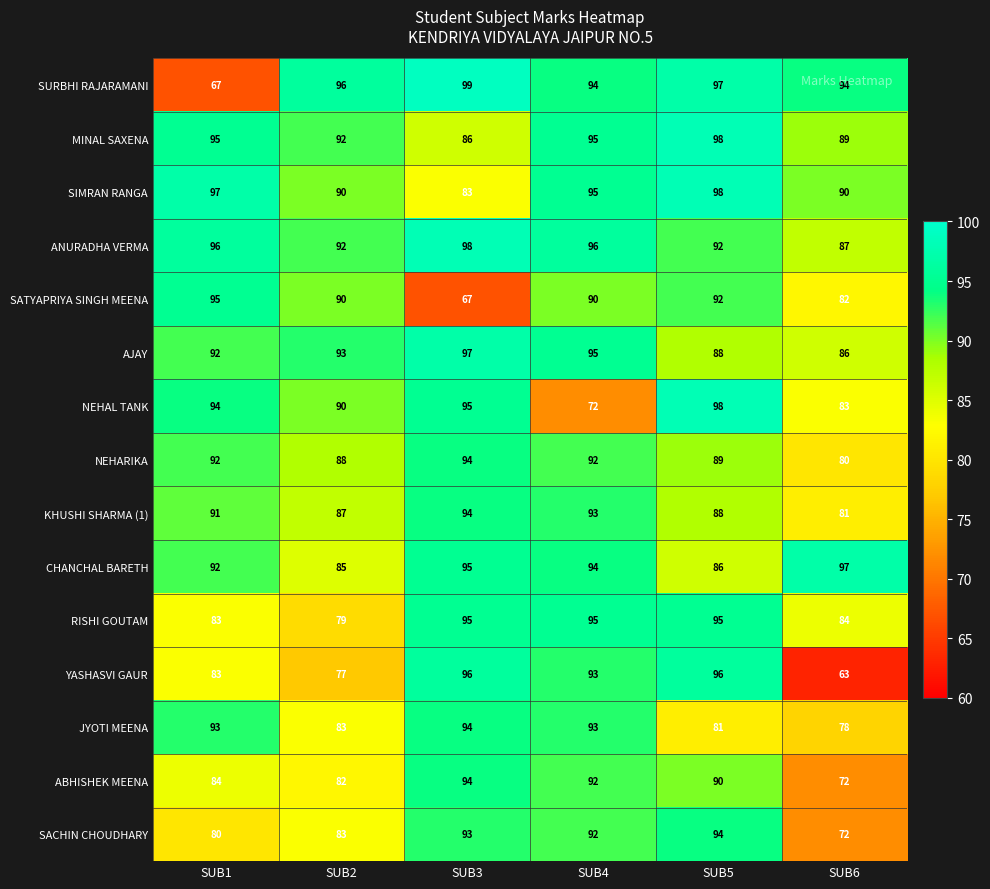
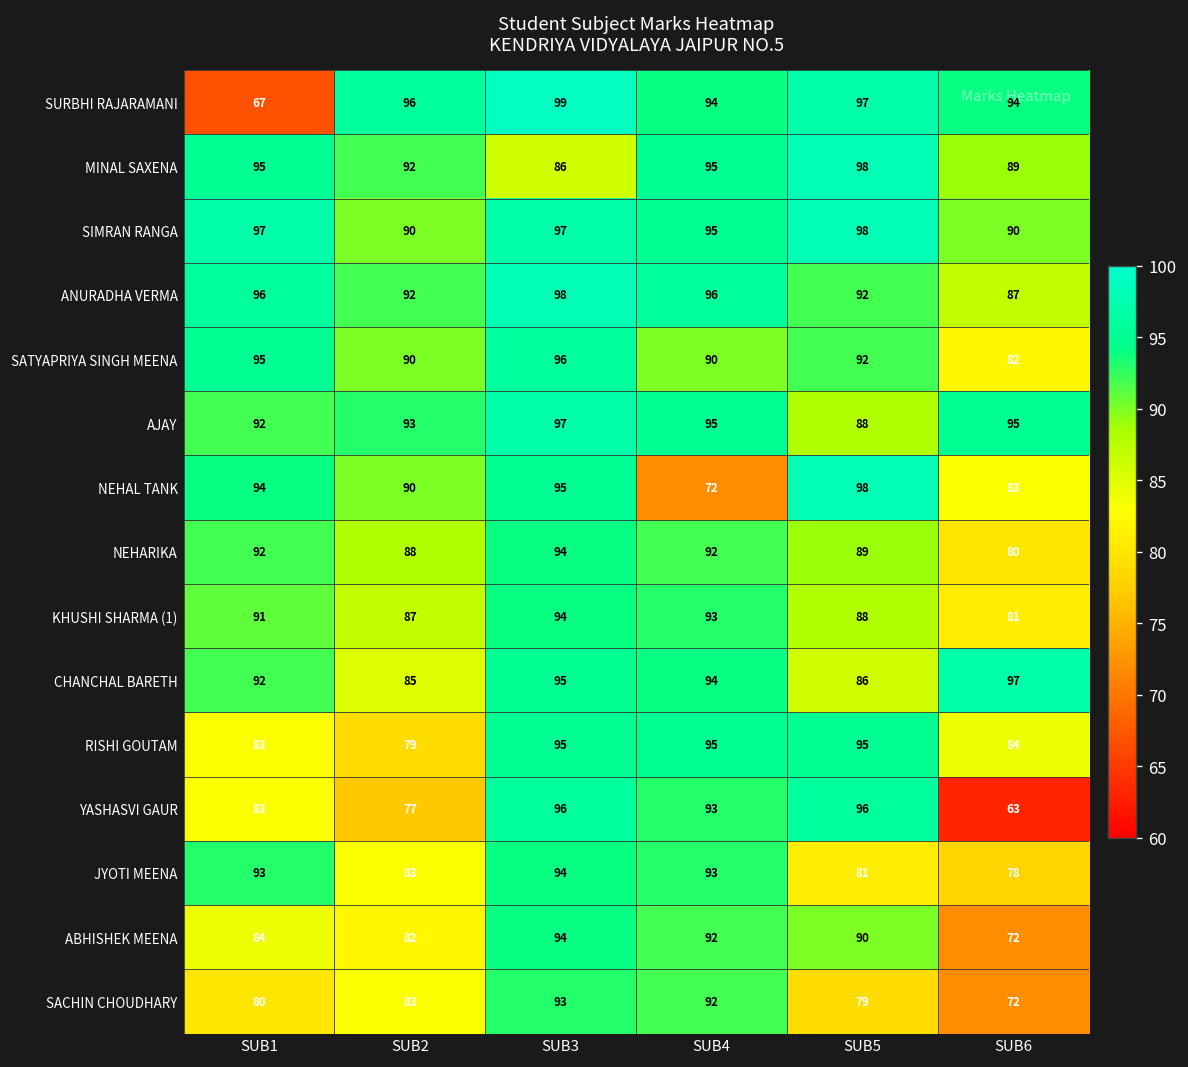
  {
    "SURBHI RAJARAMANI": {
      "SUB1": 67,
      "SUB2": 96,
      "SUB3": 99,
      "SUB4": 94,
      "SUB5": 97
    },
    "MINAL SAXENA": {
      "SUB1": 95,
      "SUB2": 92,
      "SUB3": 86,
      "SUB4": 95,
      "SUB5": 98,
      "SUB6": 89
    },
    "SIMRAN RANGA": {
      "SUB1": 97,
      "SUB2": 90,
-     "SUB3": 83,
+     "SUB3": 97,
      "SUB4": 95,
      "SUB5": 98,
      "SUB6": 90
    },
    "ANURADHA VERMA": {
      "SUB1": 96,
      "SUB2": 92,
      "SUB3": 98,
      "SUB4": 96,
      "SUB5": 92,
      "SUB6": 87
    },
    "SATYAPRIYA SINGH MEENA": {
      "SUB1": 95,
      "SUB2": 90,
-     "SUB3": 67,
+     "SUB3": 96,
      "SUB4": 90,
      "SUB5": 92,
      "SUB6": 82
    },
    "AJAY": {
      "SUB1": 92,
      "SUB2": 93,
      "SUB3": 97,
      "SUB4": 95,
      "SUB5": 88,
-     "SUB6": 86
+     "SUB6": 95
    },
    "NEHAL TANK": {
      "SUB1": 94,
      "SUB2": 90,
      "SUB3": 95,
      "SUB4": 72,
      "SUB5": 98,
      "SUB6": 83
    },
    "NEHARIKA": {
      "SUB1": 92,
      "SUB2": 88,
      "SUB3": 94,
      "SUB4": 92,
      "SUB5": 89,
      "SUB6": 80
    },
    "KHUSHI SHARMA (1)": {
      "SUB1": 91,
      "SUB2": 87,
      "SUB3": 94,
      "SUB4": 93,
      "SUB5": 88,
      "SUB6": 81
    },
    "CHANCHAL BARETH": {
      "SUB1": 92,
      "SUB2": 85,
      "SUB3": 95,
      "SUB4": 94,
      "SUB5": 86,
      "SUB6": 97
    },
    "RISHI GOUTAM": {
      "SUB1": 83,
      "SUB2": 79,
      "SUB3": 95,
      "SUB4": 95,
      "SUB5": 95,
      "SUB6": 84
    },
    "YASHASVI GAUR": {
      "SUB1": 83,
      "SUB2": 77,
      "SUB3": 96,
      "SUB4": 93,
      "SUB5": 96,
      "SUB6": 63
    },
    "JYOTI MEENA": {
      "SUB1": 93,
      "SUB2": 83,
      "SUB3": 94,
      "SUB4": 93,
      "SUB5": 81,
      "SUB6": 78
    },
    "ABHISHEK MEENA": {
      "SUB1": 84,
      "SUB2": 82,
      "SUB3": 94,
      "SUB4": 92,
      "SUB5": 90,
      "SUB6": 72
    },
    "SACHIN CHOUDHARY": {
      "SUB1": 80,
      "SUB2": 83,
      "SUB3": 93,
      "SUB4": 92,
-     "SUB5": 94,
+     "SUB5": 79,
      "SUB6": 72
    }
  }
